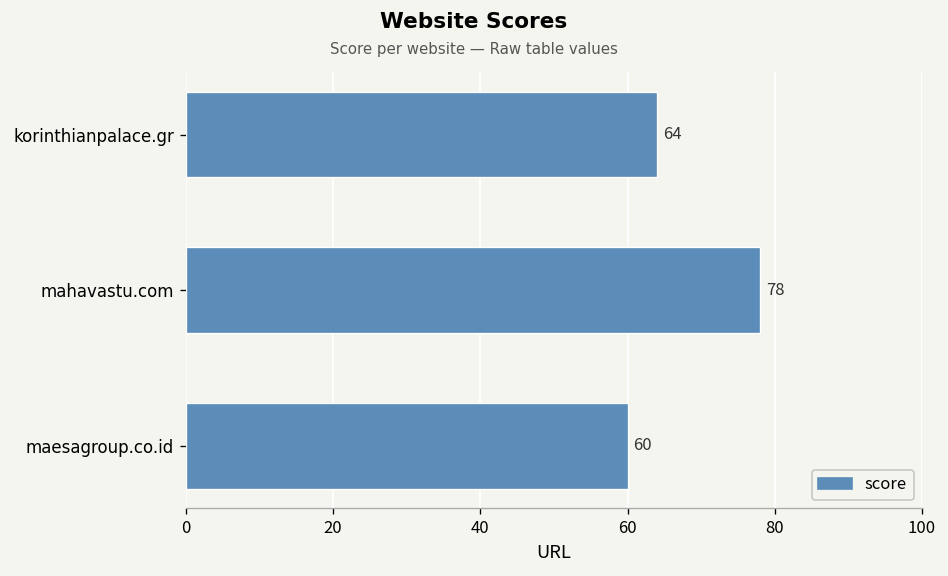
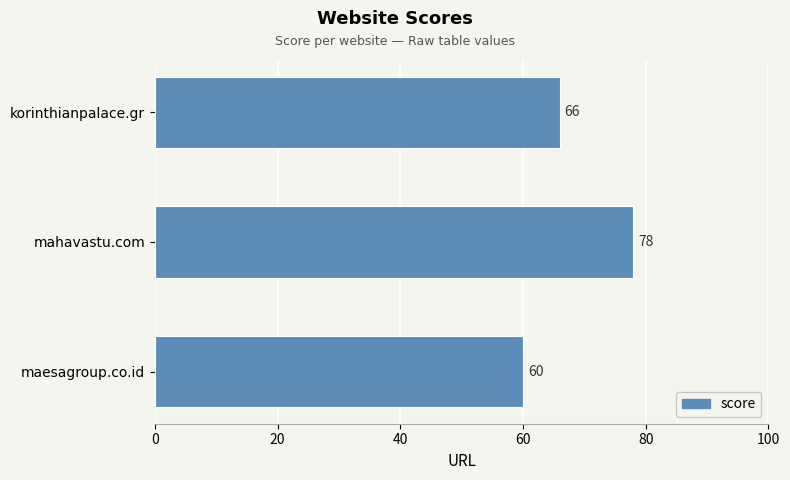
  {
-   "korinthianpalace.gr": 64,
+   "korinthianpalace.gr": 66,
    "mahavastu.com": 78,
    "maesagroup.co.id": 60
  }
